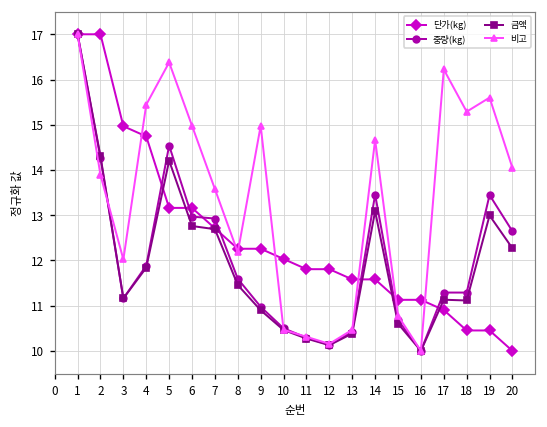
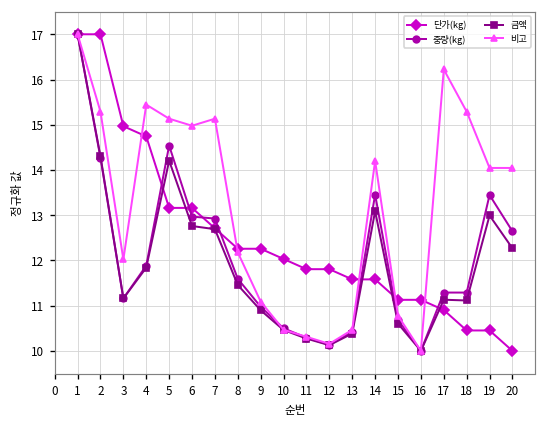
  {
    "비고": {
-     "2": 13.9,
+     "2": 15.3,
      "3": 12.0,
      "4": 15.4,
-     "5": 16.4,
+     "5": 15.1,
      "6": 15.0,
-     "7": 13.6,
+     "7": 15.1,
      "8": 12.2,
-     "9": 15.0,
-     "14": 14.7,
+     "9": 11.1,
+     "14": 14.2,
      "15": 10.8,
      "17": 16.2,
      "18": 15.3,
-     "19": 15.6,
+     "19": 14.0,
      "20": 14.0
    }
  }
